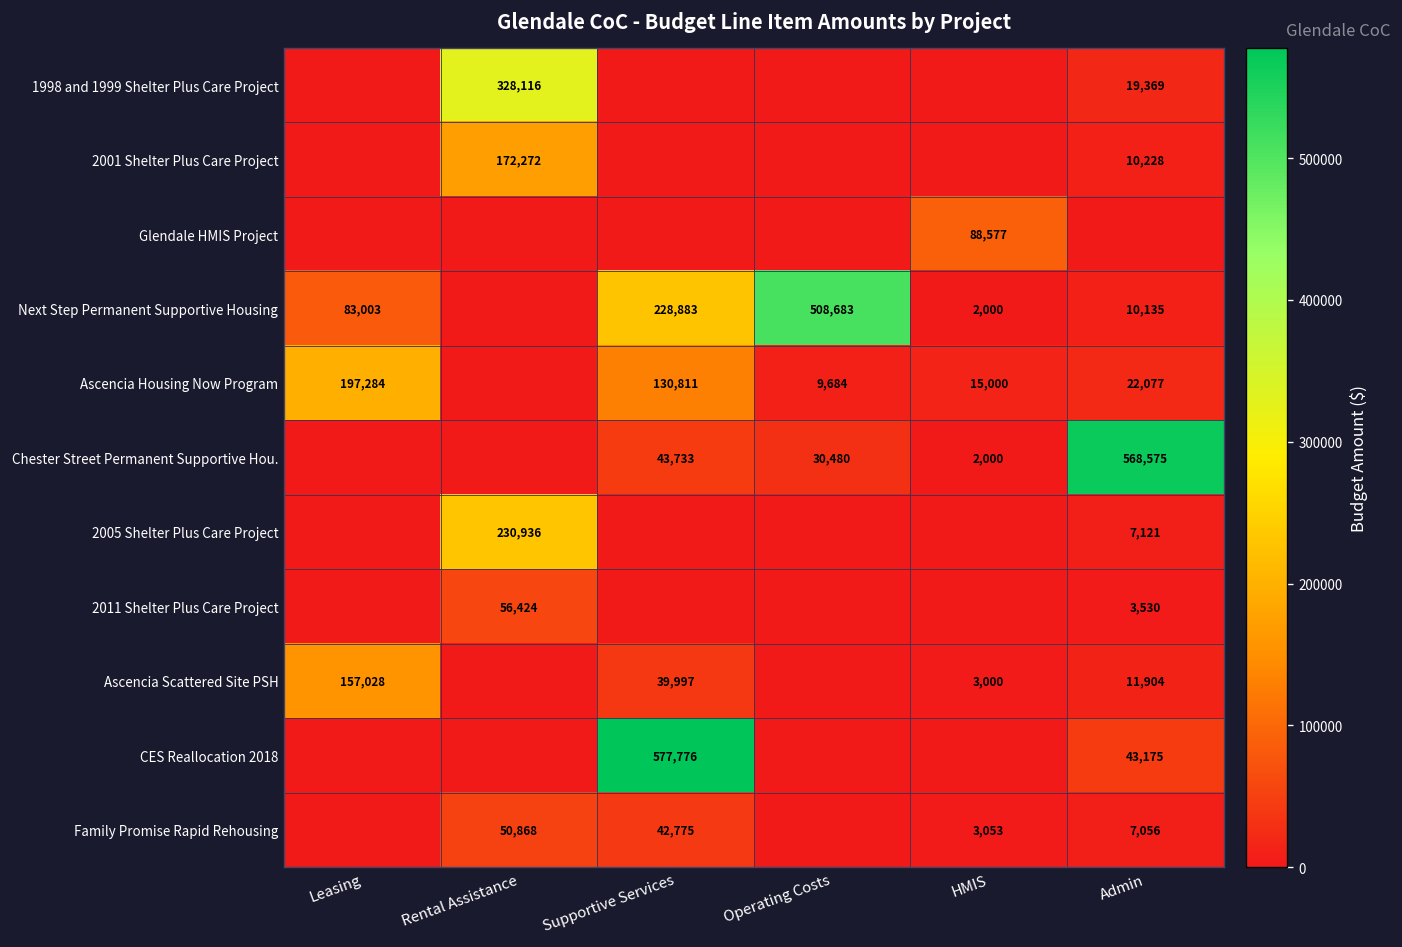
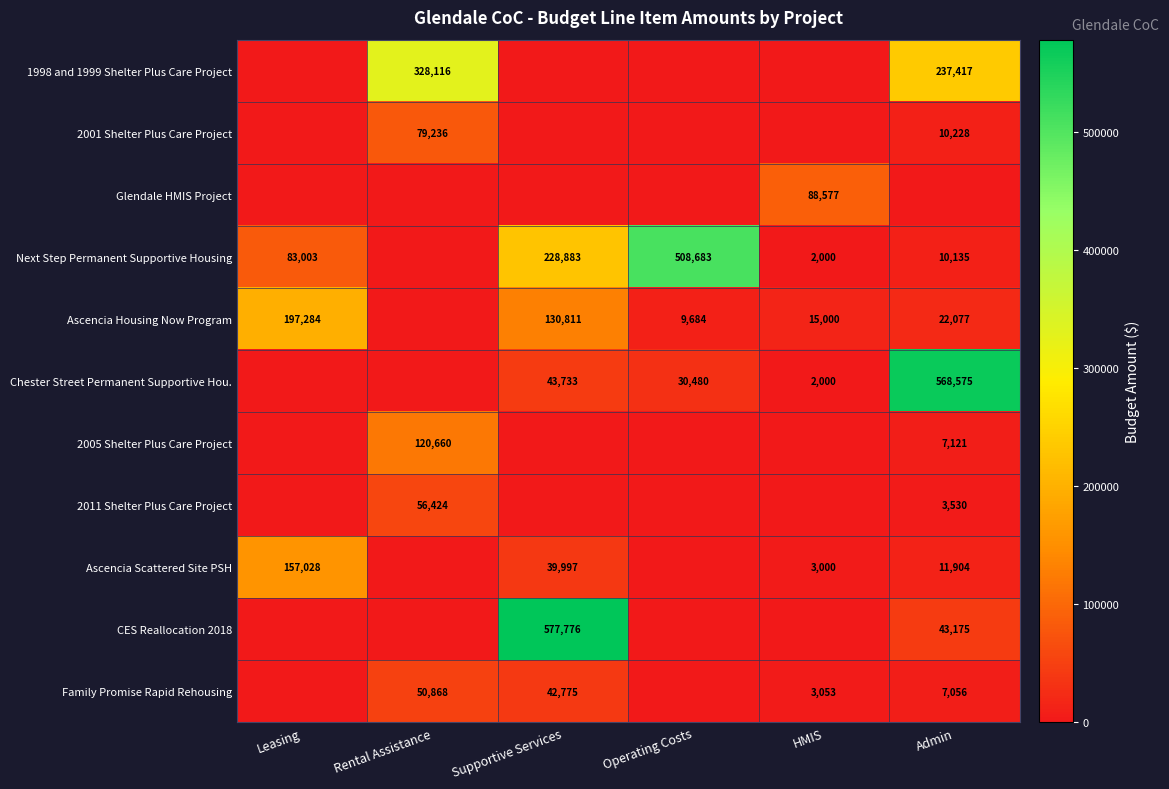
  {
    "1998 and 1999 Shelter Plus Care Project": {
      "Rental Assistance": "328,116",
-     "Admin": "19,369"
+     "Admin": "237,417"
    },
    "2001 Shelter Plus Care Project": {
-     "Rental Assistance": "172,272",
+     "Rental Assistance": "79,236",
      "Admin": "10,228"
    },
    "Glendale HMIS Project": {
      "HMIS": "88,577"
    },
    "Next Step Permanent Supportive Housing": {
      "Leasing": "83,003",
      "Supportive Services": "228,883",
      "Operating Costs": "508,683",
      "HMIS": "2,000",
      "Admin": "10,135"
    },
    "Ascencia Housing Now Program": {
      "Leasing": "197,284",
      "Supportive Services": "130,811",
      "Operating Costs": "9,684",
      "HMIS": "15,000",
      "Admin": "22,077"
    },
    "Chester Street Permanent Supportive Hou.": {
      "Supportive Services": "43,733",
      "Operating Costs": "30,480",
      "HMIS": "2,000",
      "Admin": "568,575"
    },
    "2005 Shelter Plus Care Project": {
-     "Rental Assistance": "230,936",
+     "Rental Assistance": "120,660",
      "Admin": "7,121"
    },
    "2011 Shelter Plus Care Project": {
      "Rental Assistance": "56,424",
      "Admin": "3,530"
    },
    "Ascencia Scattered Site PSH": {
      "Leasing": "157,028",
      "Supportive Services": "39,997",
      "HMIS": "3,000",
      "Admin": "11,904"
    },
    "CES Reallocation 2018": {
      "Supportive Services": "577,776",
      "Admin": "43,175"
    },
    "Family Promise Rapid Rehousing": {
      "Rental Assistance": "50,868",
      "Supportive Services": "42,775",
      "HMIS": "3,053",
      "Admin": "7,056"
    }
  }
